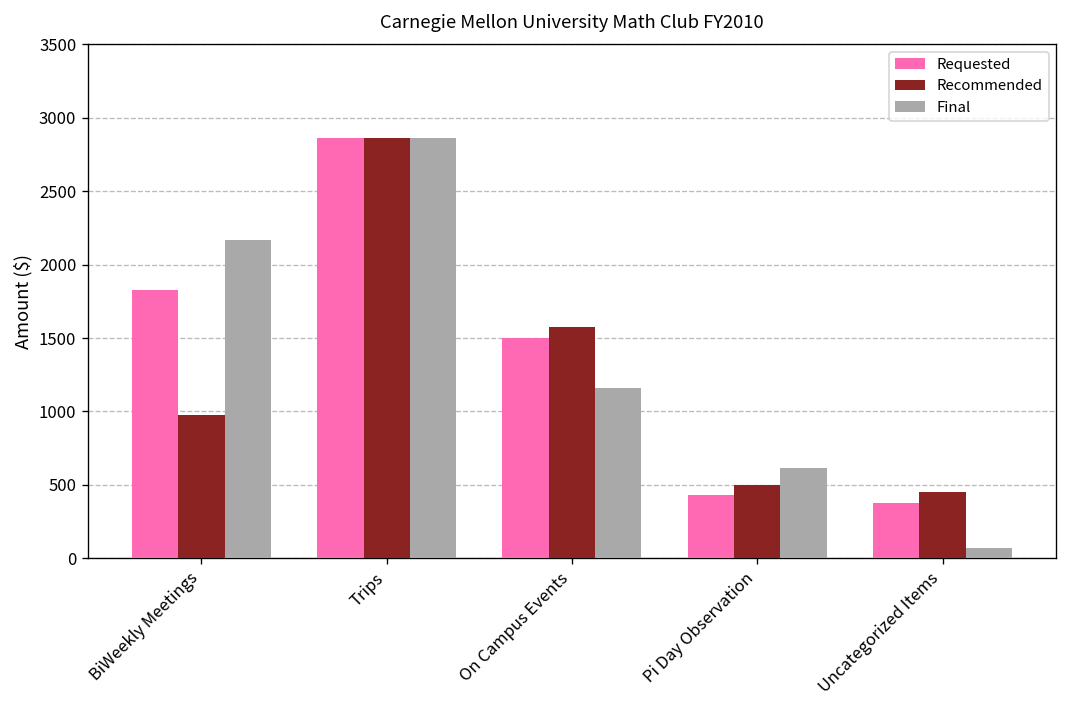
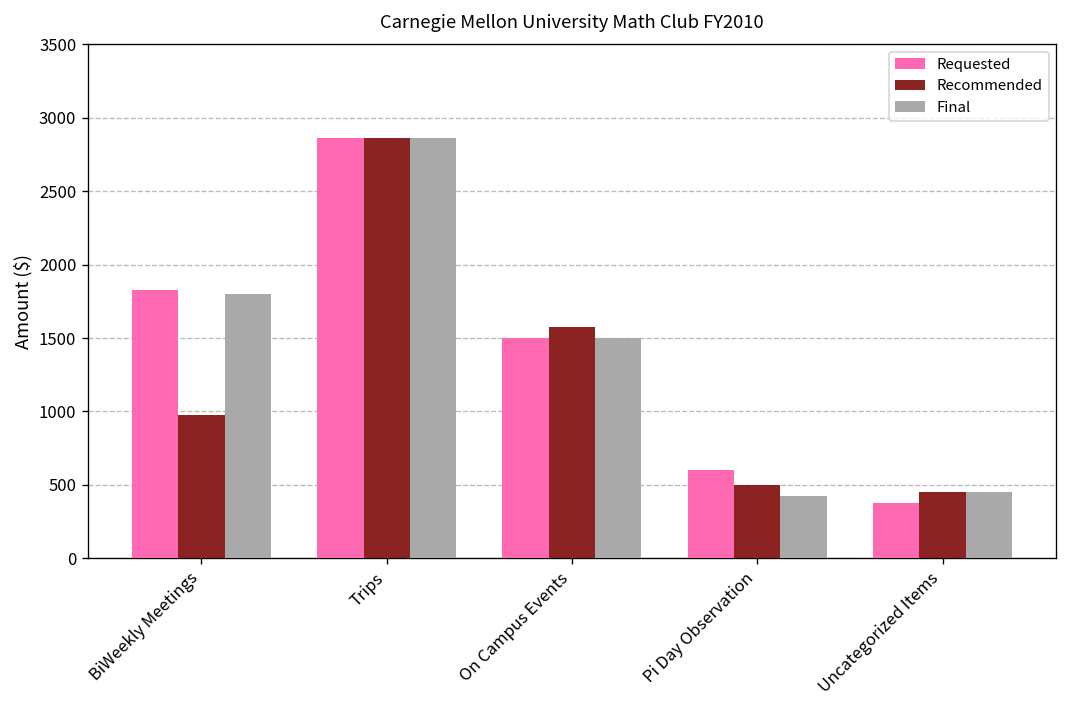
  {
    "Requested": {
      "BiWeekly Meetings": 1830,
      "Trips": 2860,
      "On Campus Events": 1500,
-     "Pi Day Observation": 430,
+     "Pi Day Observation": 600,
      "Uncategorized Items": 380
    },
    "Recommended": {
      "BiWeekly Meetings": 970,
      "Trips": 2860,
      "On Campus Events": 1570,
      "Pi Day Observation": 500,
      "Uncategorized Items": 450
    },
    "Final": {
-     "BiWeekly Meetings": 2170,
+     "BiWeekly Meetings": 1800,
      "Trips": 2860,
-     "On Campus Events": 1160,
-     "Pi Day Observation": 620,
-     "Uncategorized Items": 70
+     "On Campus Events": 1500,
+     "Pi Day Observation": 420,
+     "Uncategorized Items": 450
    }
  }
